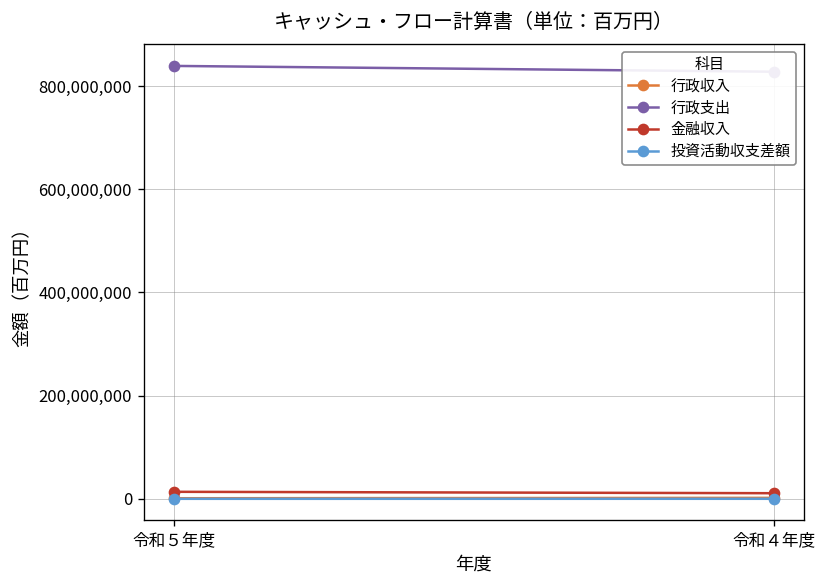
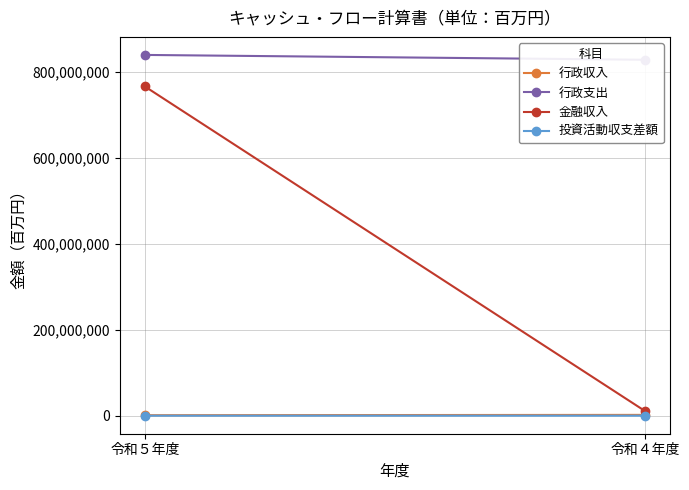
  {
    "行政支出": {
      "令和５年度": "840,000,000"
    },
    "金融収入": {
-     "令和５年度": "10,000,000",
+     "令和５年度": "770,000,000",
      "令和４年度": "10,000,000"
    }
  }
